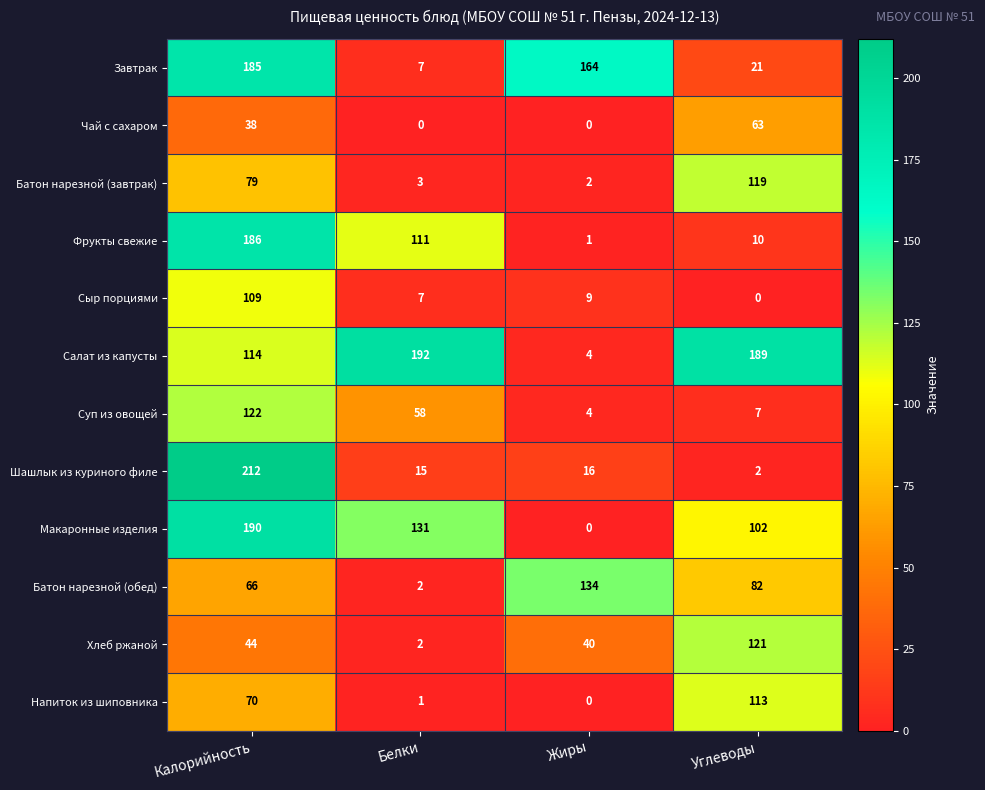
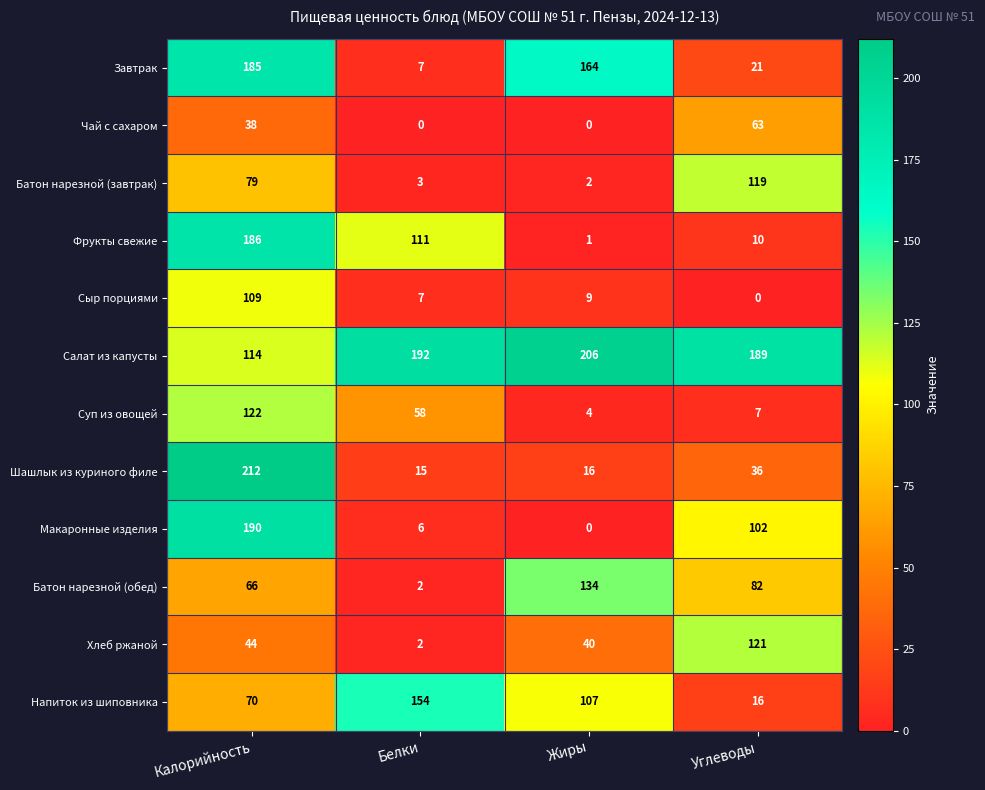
  {
    "Завтрак": {
      "Калорийность": 185,
      "Белки": 7,
      "Жиры": 164,
      "Углеводы": 21
    },
    "Чай с сахаром": {
      "Калорийность": 38,
      "Белки": 0,
      "Жиры": 0,
      "Углеводы": 63
    },
    "Батон нарезной (завтрак)": {
      "Калорийность": 79,
      "Белки": 3,
      "Жиры": 2,
      "Углеводы": 119
    },
    "Фрукты свежие": {
      "Калорийность": 186,
      "Белки": 111,
      "Жиры": 1,
      "Углеводы": 10
    },
    "Сыр порциями": {
      "Калорийность": 109,
      "Белки": 7,
      "Жиры": 9,
      "Углеводы": 0
    },
    "Салат из капусты": {
      "Калорийность": 114,
      "Белки": 192,
-     "Жиры": 4,
+     "Жиры": 206,
      "Углеводы": 189
    },
    "Суп из овощей": {
      "Калорийность": 122,
      "Белки": 58,
      "Жиры": 4,
      "Углеводы": 7
    },
    "Шашлык из куриного филе": {
      "Калорийность": 212,
      "Белки": 15,
      "Жиры": 16,
-     "Углеводы": 2
+     "Углеводы": 36
    },
    "Макаронные изделия": {
      "Калорийность": 190,
-     "Белки": 131,
+     "Белки": 6,
      "Жиры": 0,
      "Углеводы": 102
    },
    "Батон нарезной (обед)": {
      "Калорийность": 66,
      "Белки": 2,
      "Жиры": 134,
      "Углеводы": 82
    },
    "Хлеб ржаной": {
      "Калорийность": 44,
      "Белки": 2,
      "Жиры": 40,
      "Углеводы": 121
    },
    "Напиток из шиповника": {
      "Калорийность": 70,
-     "Белки": 1,
-     "Жиры": 0,
-     "Углеводы": 113
+     "Белки": 154,
+     "Жиры": 107,
+     "Углеводы": 16
    }
  }
